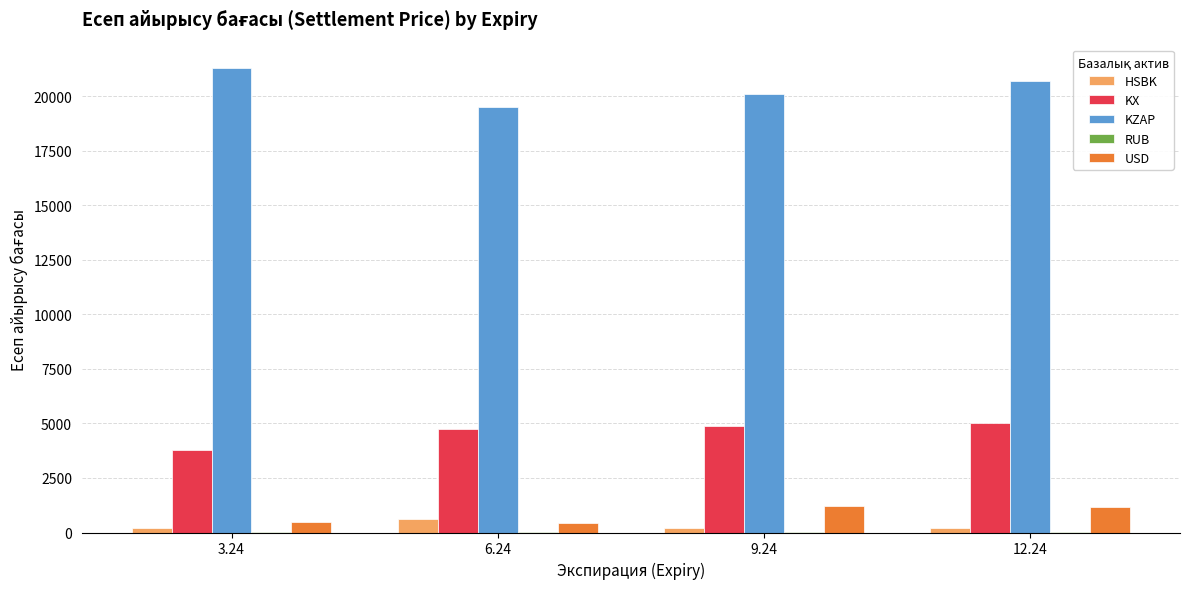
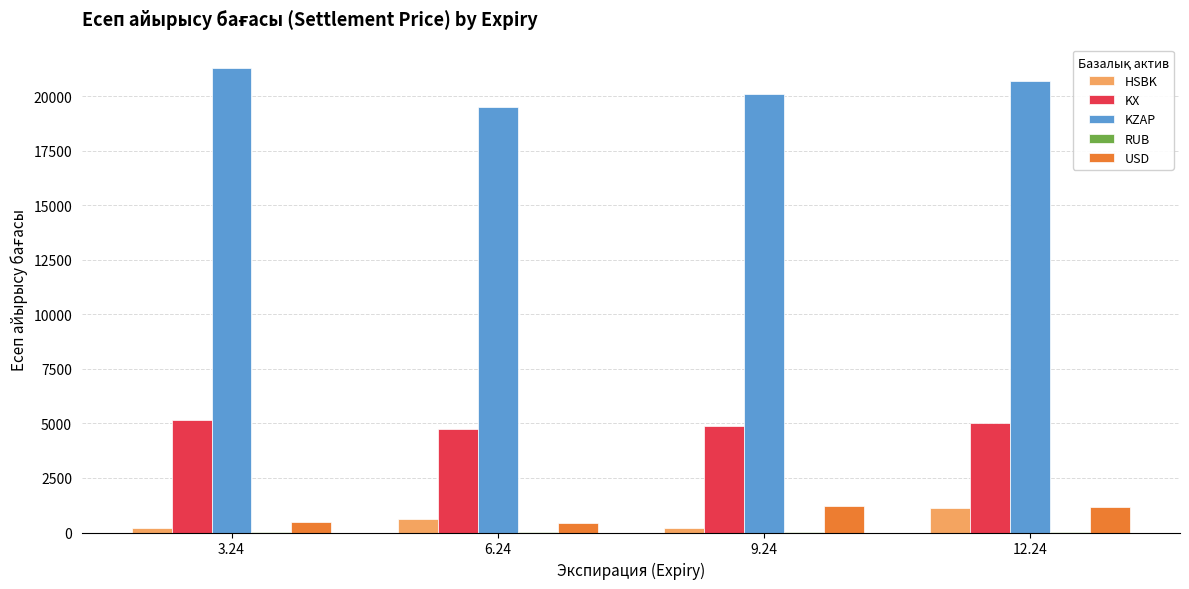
  {
    "HSBK": {
      "3.24": 200,
      "6.24": 600,
      "9.24": 200,
-     "12.24": 200
+     "12.24": 1100
    },
    "KX": {
-     "3.24": 3800,
+     "3.24": 5200,
      "6.24": 4700,
      "9.24": 4900,
      "12.24": 5000
    },
    "KZAP": {
      "3.24": 21300,
      "6.24": 19500,
      "9.24": 20100,
      "12.24": 20700
    },
    "USD": {
      "3.24": 500,
      "6.24": 500,
      "9.24": 1200,
      "12.24": 1200
    }
  }
